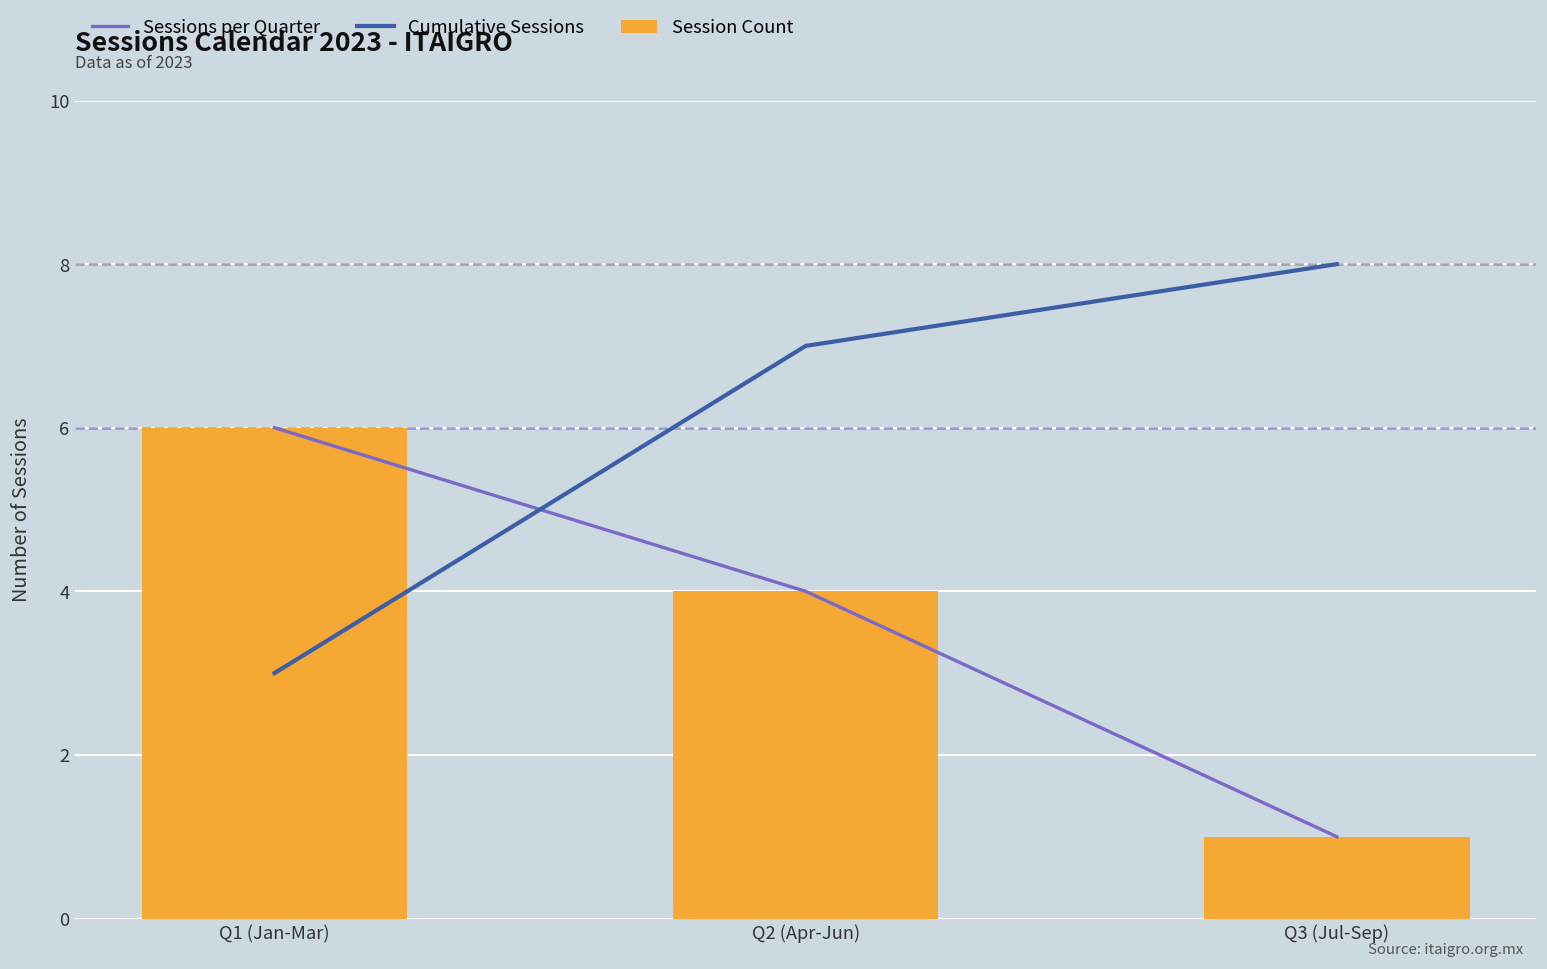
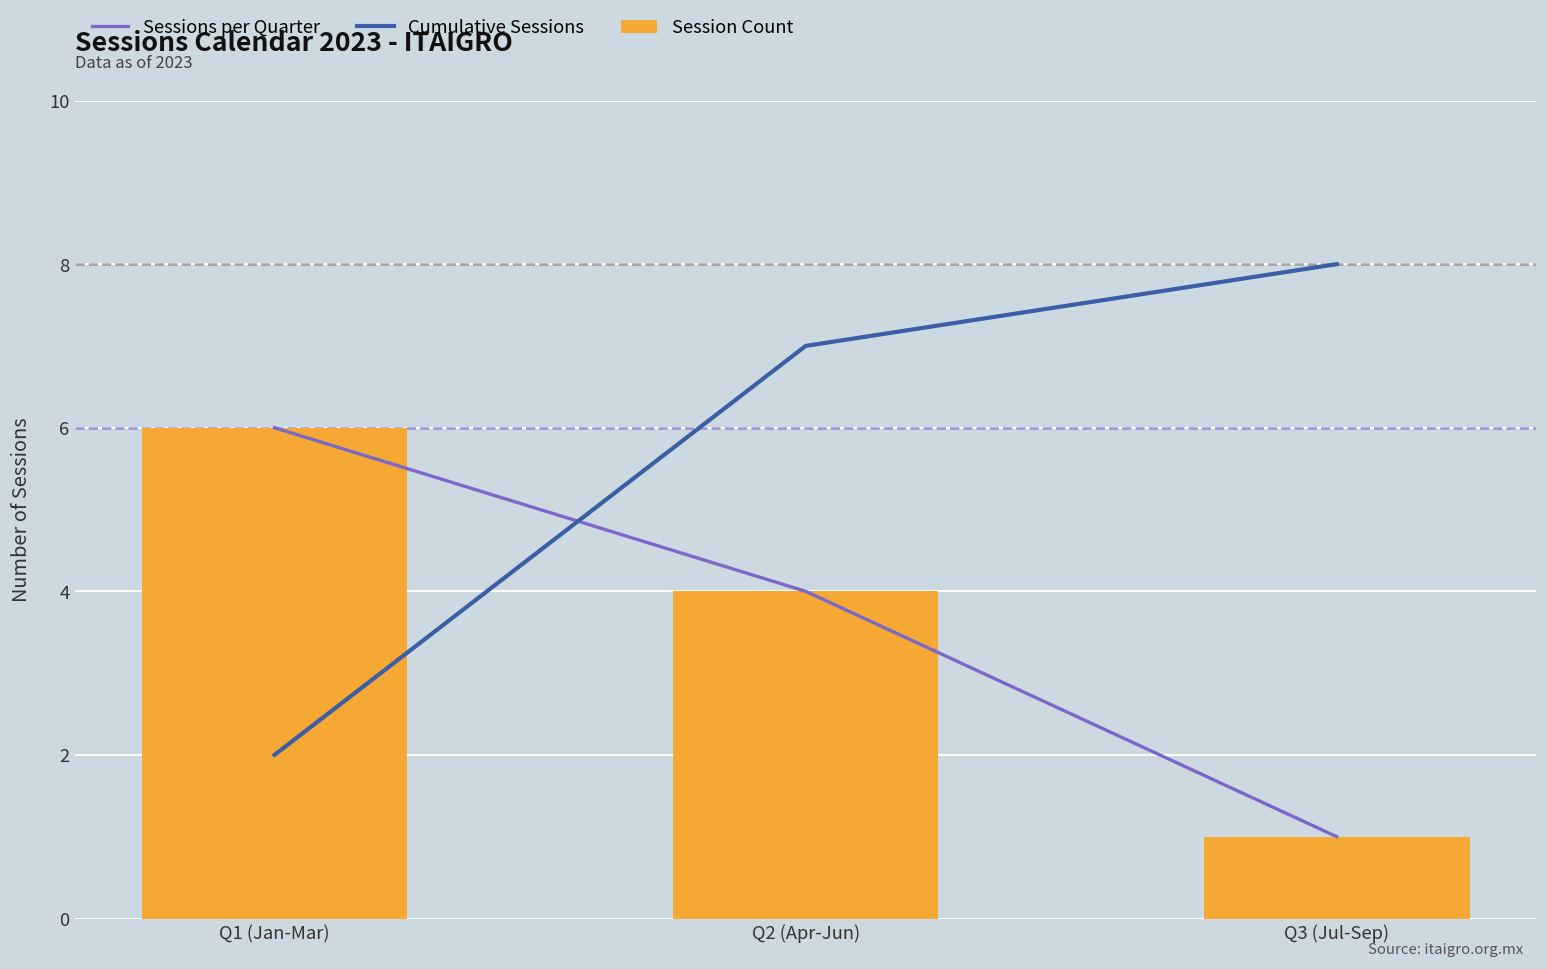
  {
    "Session Count": {
      "Q1 (Jan-Mar)": 6,
      "Q2 (Apr-Jun)": 4,
      "Q3 (Jul-Sep)": 1
    },
    "Cumulative Sessions": {
-     "Q1 (Jan-Mar)": 3,
+     "Q1 (Jan-Mar)": 2,
      "Q2 (Apr-Jun)": 7,
      "Q3 (Jul-Sep)": 8
    }
  }
